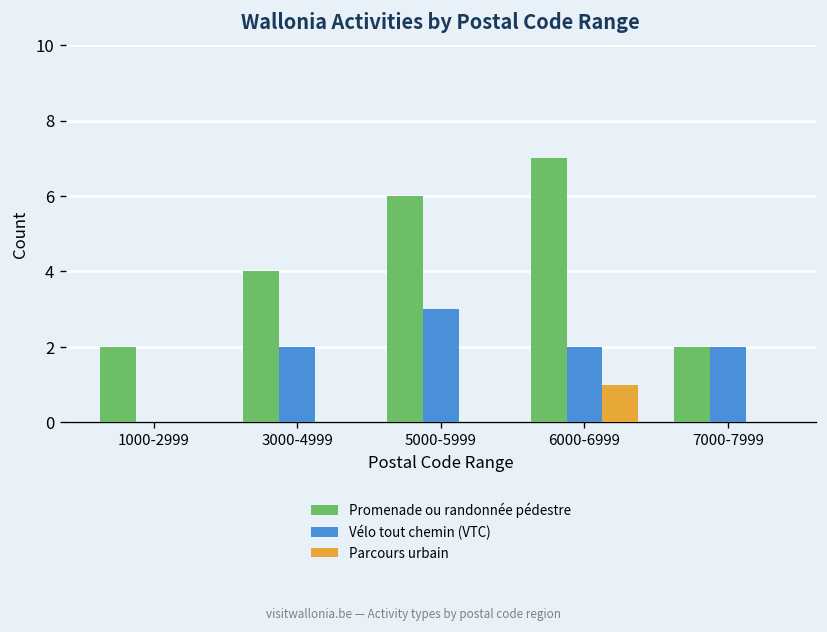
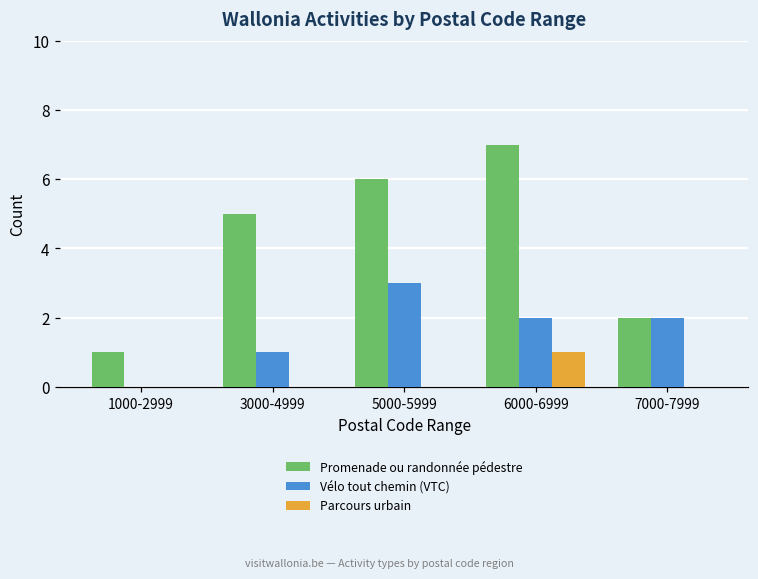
  {
    "Promenade ou randonnée pédestre": {
-     "1000-2999": 2,
-     "3000-4999": 4,
+     "1000-2999": 1,
+     "3000-4999": 5,
      "5000-5999": 6,
      "6000-6999": 7,
      "7000-7999": 2
    },
    "Vélo tout chemin (VTC)": {
      "1000-2999": 0,
-     "3000-4999": 2,
+     "3000-4999": 1,
      "5000-5999": 3,
      "6000-6999": 2,
      "7000-7999": 2
    },
    "Parcours urbain": {
      "1000-2999": 0,
      "3000-4999": 0,
      "5000-5999": 0,
      "6000-6999": 1,
      "7000-7999": 0
    }
  }
